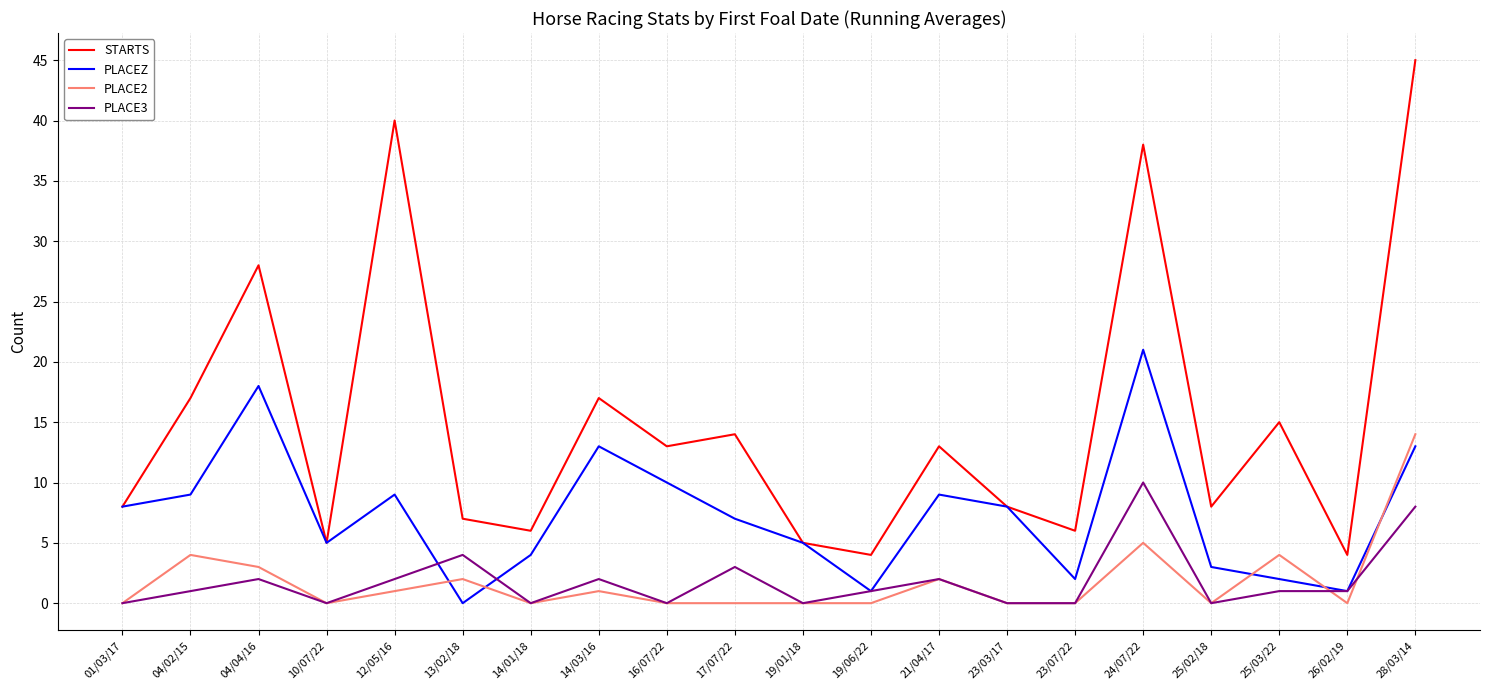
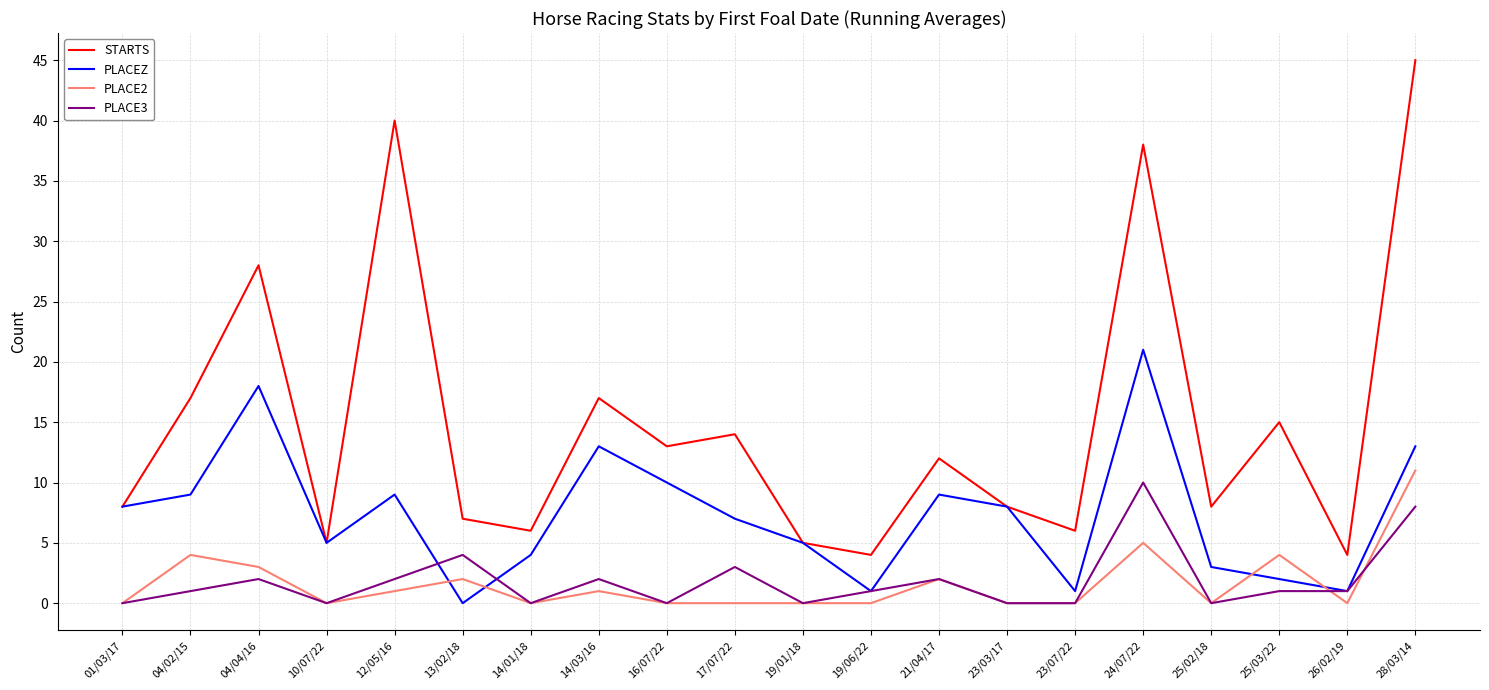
  {
    "STARTS": {
      "04/02/15": 17,
      "04/04/16": 28,
      "12/05/16": 40,
      "13/02/18": 7,
      "14/01/18": 6,
      "14/03/16": 17,
      "16/07/22": 13,
      "17/07/22": 14,
      "19/06/22": 4,
-     "21/04/17": 13,
+     "21/04/17": 12,
      "23/07/22": 6,
      "24/07/22": 38,
      "25/02/18": 8,
      "25/03/22": 15,
      "26/02/19": 4,
      "28/03/14": 45
    },
    "PLACEZ": {
      "04/02/15": 9,
      "04/04/16": 18,
      "12/05/16": 9,
      "13/02/18": 0,
      "14/01/18": 4,
      "14/03/16": 13,
      "16/07/22": 10,
      "17/07/22": 7,
      "21/04/17": 9,
-     "23/07/22": 2,
+     "23/07/22": 1,
      "24/07/22": 21,
      "25/02/18": 3,
      "25/03/22": 2,
      "28/03/14": 13
    },
    "PLACE2": {
      "04/02/15": 4,
      "04/04/16": 3,
      "12/05/16": 1,
      "13/02/18": 2,
      "14/03/16": 1,
      "17/07/22": 0,
      "19/06/22": 0,
      "24/07/22": 5,
      "25/03/22": 4,
      "26/02/19": 0,
-     "28/03/14": 14
+     "28/03/14": 11
    },
    "PLACE3": {
      "04/02/15": 1,
      "04/04/16": 2,
      "12/05/16": 2,
      "13/02/18": 4,
      "14/03/16": 2,
      "17/07/22": 3,
      "24/07/22": 10,
      "25/03/22": 1,
      "28/03/14": 8
    }
  }
